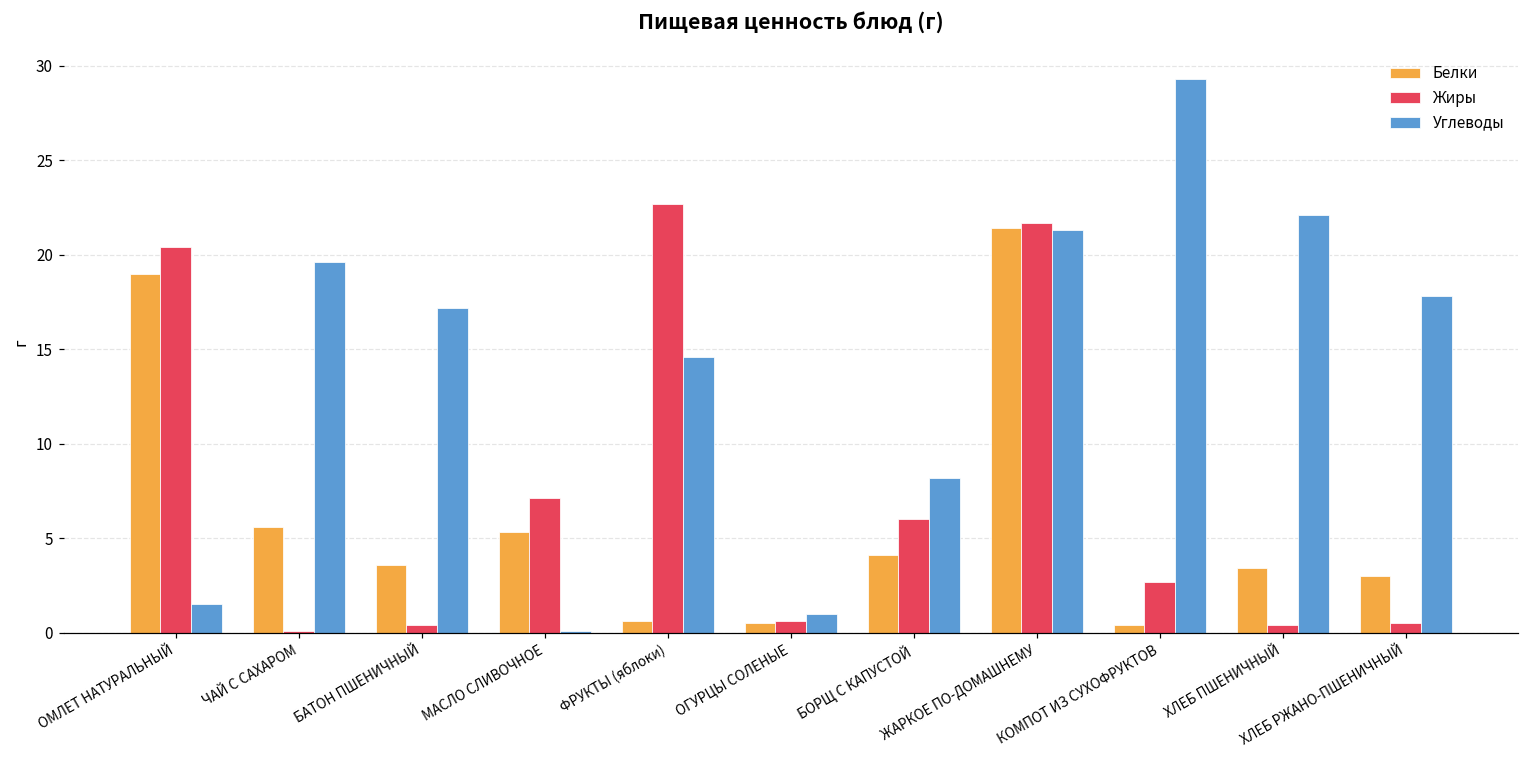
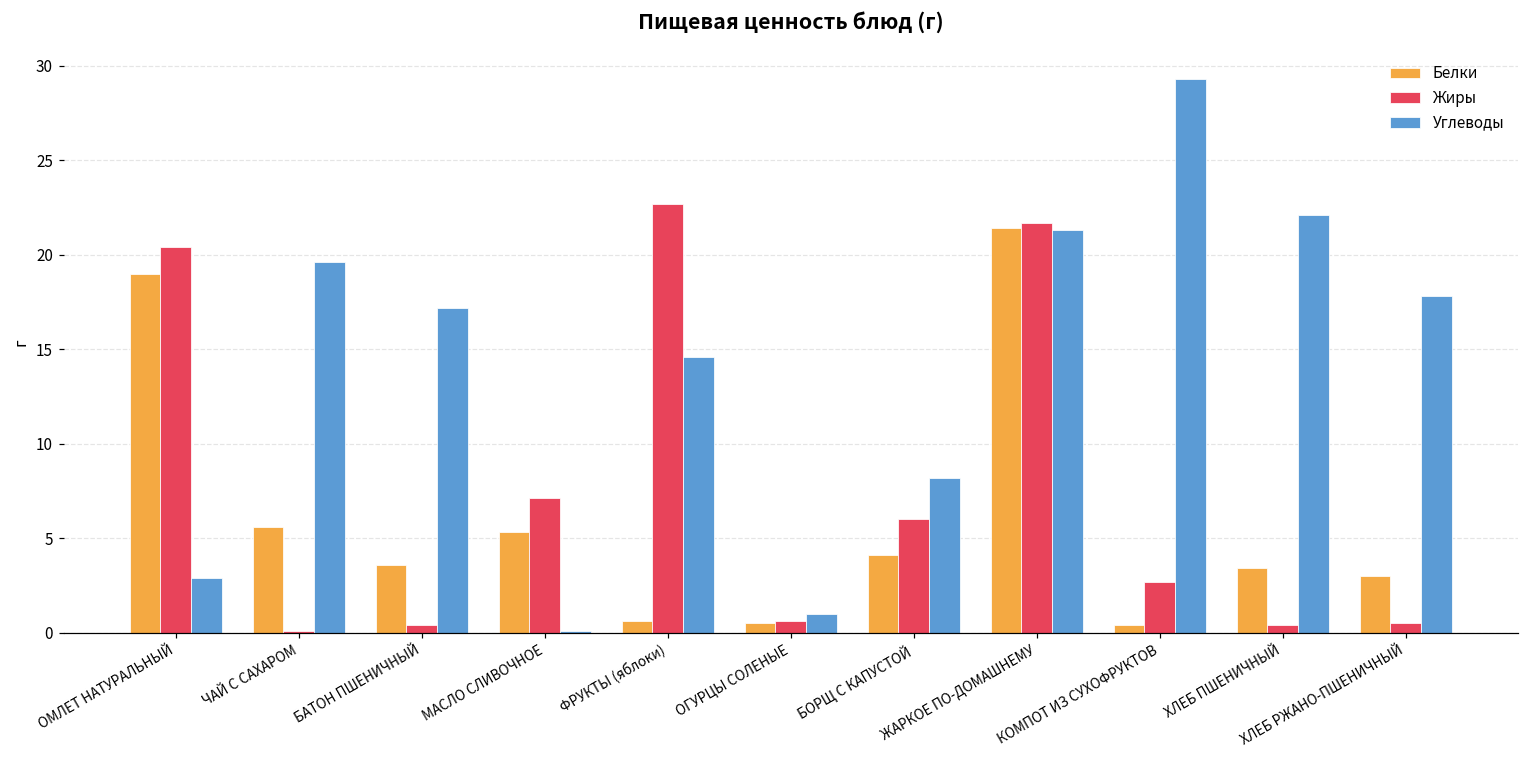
  {
    "Белки": {
      "ОМЛЕТ НАТУРАЛЬНЫЙ": 19.0,
      "ЧАЙ С САХАРОМ": 5.6,
      "БАТОН ПШЕНИЧНЫЙ": 3.6,
      "МАСЛО СЛИВОЧНОЕ": 5.3,
      "ФРУКТЫ (яблоки)": 0.6,
      "ОГУРЦЫ СОЛЕНЫЕ": 0.5,
      "БОРЩ С КАПУСТОЙ": 4.1,
      "ЖАРКОЕ ПО-ДОМАШНЕМУ": 21.4,
      "КОМПОТ ИЗ СУХОФРУКТОВ": 0.4,
      "ХЛЕБ ПШЕНИЧНЫЙ": 3.4,
      "ХЛЕБ РЖАНО-ПШЕНИЧНЫЙ": 3.0
    },
    "Жиры": {
      "ОМЛЕТ НАТУРАЛЬНЫЙ": 20.4,
      "БАТОН ПШЕНИЧНЫЙ": 0.4,
      "МАСЛО СЛИВОЧНОЕ": 7.1,
      "ФРУКТЫ (яблоки)": 22.7,
      "ОГУРЦЫ СОЛЕНЫЕ": 0.6,
      "БОРЩ С КАПУСТОЙ": 6.0,
      "ЖАРКОЕ ПО-ДОМАШНЕМУ": 21.7,
      "КОМПОТ ИЗ СУХОФРУКТОВ": 2.7,
      "ХЛЕБ ПШЕНИЧНЫЙ": 0.4,
      "ХЛЕБ РЖАНО-ПШЕНИЧНЫЙ": 0.5
    },
    "Углеводы": {
-     "ОМЛЕТ НАТУРАЛЬНЫЙ": 1.5,
+     "ОМЛЕТ НАТУРАЛЬНЫЙ": 2.9,
      "ЧАЙ С САХАРОМ": 19.6,
      "БАТОН ПШЕНИЧНЫЙ": 17.2,
      "ФРУКТЫ (яблоки)": 14.6,
      "ОГУРЦЫ СОЛЕНЫЕ": 1.0,
      "БОРЩ С КАПУСТОЙ": 8.2,
      "ЖАРКОЕ ПО-ДОМАШНЕМУ": 21.3,
      "КОМПОТ ИЗ СУХОФРУКТОВ": 29.3,
      "ХЛЕБ ПШЕНИЧНЫЙ": 22.1,
      "ХЛЕБ РЖАНО-ПШЕНИЧНЫЙ": 17.8
    }
  }
